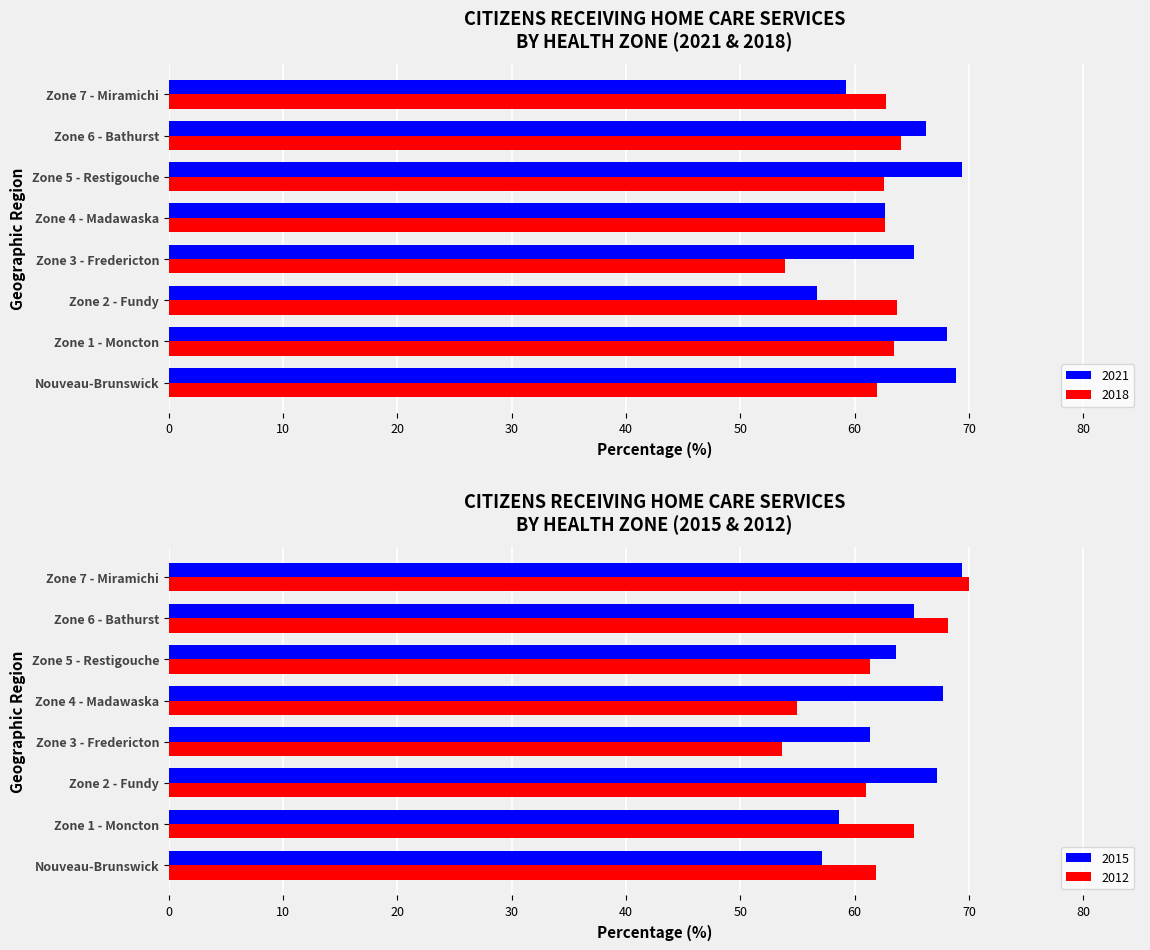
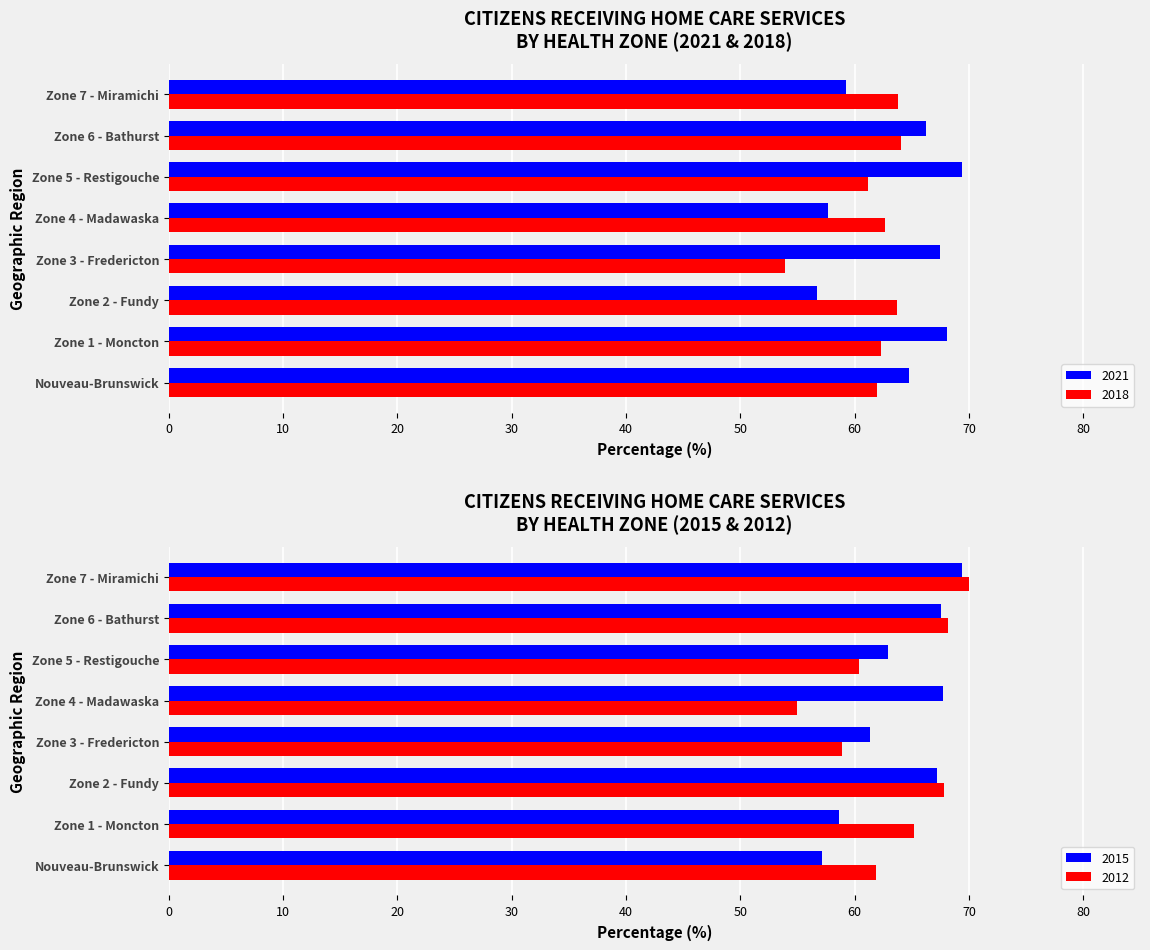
  {
    "CITIZENS RECEIVING HOME CARE SERVICES BY HEALTH ZONE (2021 & 2018)": {
      "2021": {
        "Zone 7 - Miramichi": 59.3,
        "Zone 6 - Bathurst": 66.2,
        "Zone 5 - Restigouche": 69.4,
-       "Zone 4 - Madawaska": 62.6,
-       "Zone 3 - Fredericton": 65.2,
+       "Zone 4 - Madawaska": 57.7,
+       "Zone 3 - Fredericton": 67.5,
        "Zone 2 - Fundy": 56.7,
        "Zone 1 - Moncton": 68.0,
-       "Nouveau-Brunswick": 68.8
+       "Nouveau-Brunswick": 64.7
      },
      "2018": {
-       "Zone 7 - Miramichi": 62.7,
+       "Zone 7 - Miramichi": 63.8,
        "Zone 6 - Bathurst": 64.1,
-       "Zone 5 - Restigouche": 62.6,
+       "Zone 5 - Restigouche": 61.2,
        "Zone 4 - Madawaska": 62.6,
        "Zone 3 - Fredericton": 53.9,
        "Zone 2 - Fundy": 63.7,
-       "Zone 1 - Moncton": 63.4,
+       "Zone 1 - Moncton": 62.3,
        "Nouveau-Brunswick": 61.9
      }
    },
    "CITIZENS RECEIVING HOME CARE SERVICES BY HEALTH ZONE (2015 & 2012)": {
      "2015": {
        "Zone 7 - Miramichi": 69.4,
-       "Zone 6 - Bathurst": 65.2,
-       "Zone 5 - Restigouche": 63.6,
+       "Zone 6 - Bathurst": 67.5,
+       "Zone 5 - Restigouche": 62.9,
        "Zone 4 - Madawaska": 67.7,
        "Zone 3 - Fredericton": 61.3,
        "Zone 2 - Fundy": 67.2,
        "Zone 1 - Moncton": 58.6,
        "Nouveau-Brunswick": 57.2
      },
      "2012": {
        "Zone 7 - Miramichi": 70.0,
        "Zone 6 - Bathurst": 68.2,
-       "Zone 5 - Restigouche": 61.3,
+       "Zone 5 - Restigouche": 60.4,
        "Zone 4 - Madawaska": 54.9,
-       "Zone 3 - Fredericton": 53.6,
-       "Zone 2 - Fundy": 61.0,
+       "Zone 3 - Fredericton": 58.9,
+       "Zone 2 - Fundy": 67.8,
        "Zone 1 - Moncton": 65.2,
        "Nouveau-Brunswick": 61.9
      }
    }
  }
